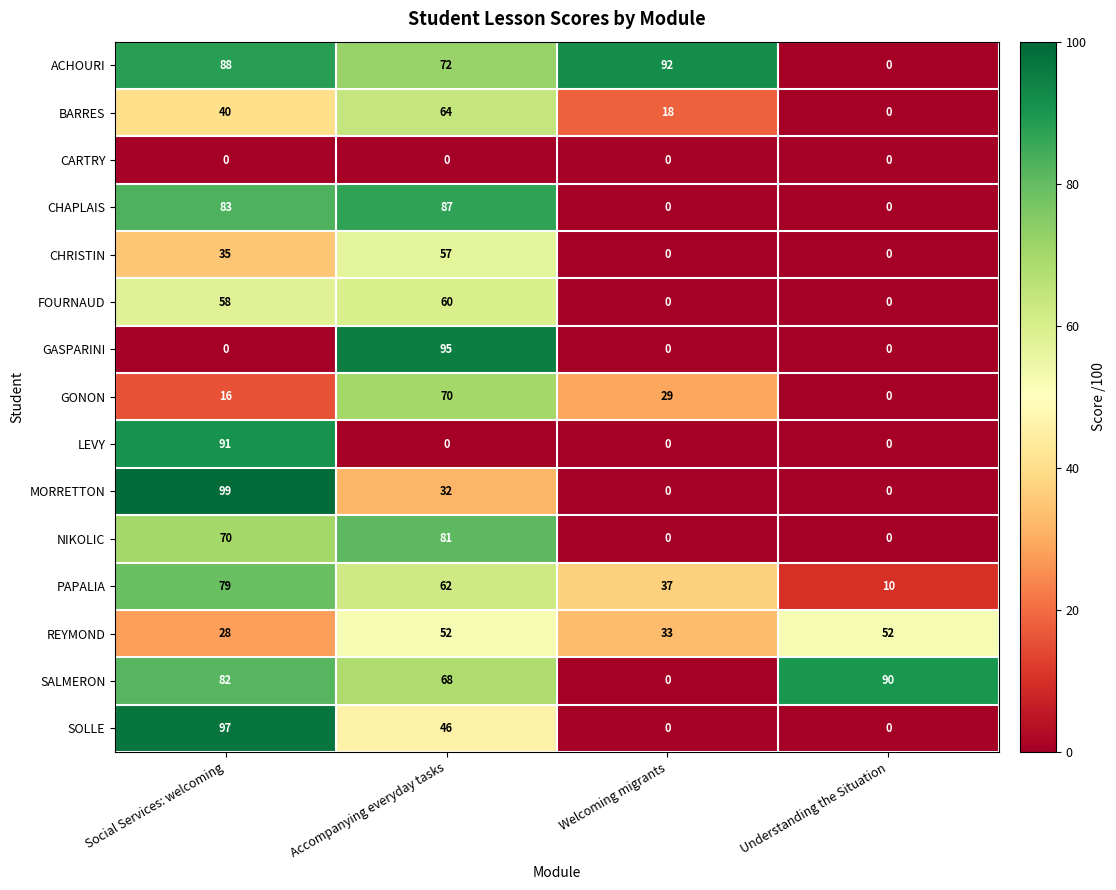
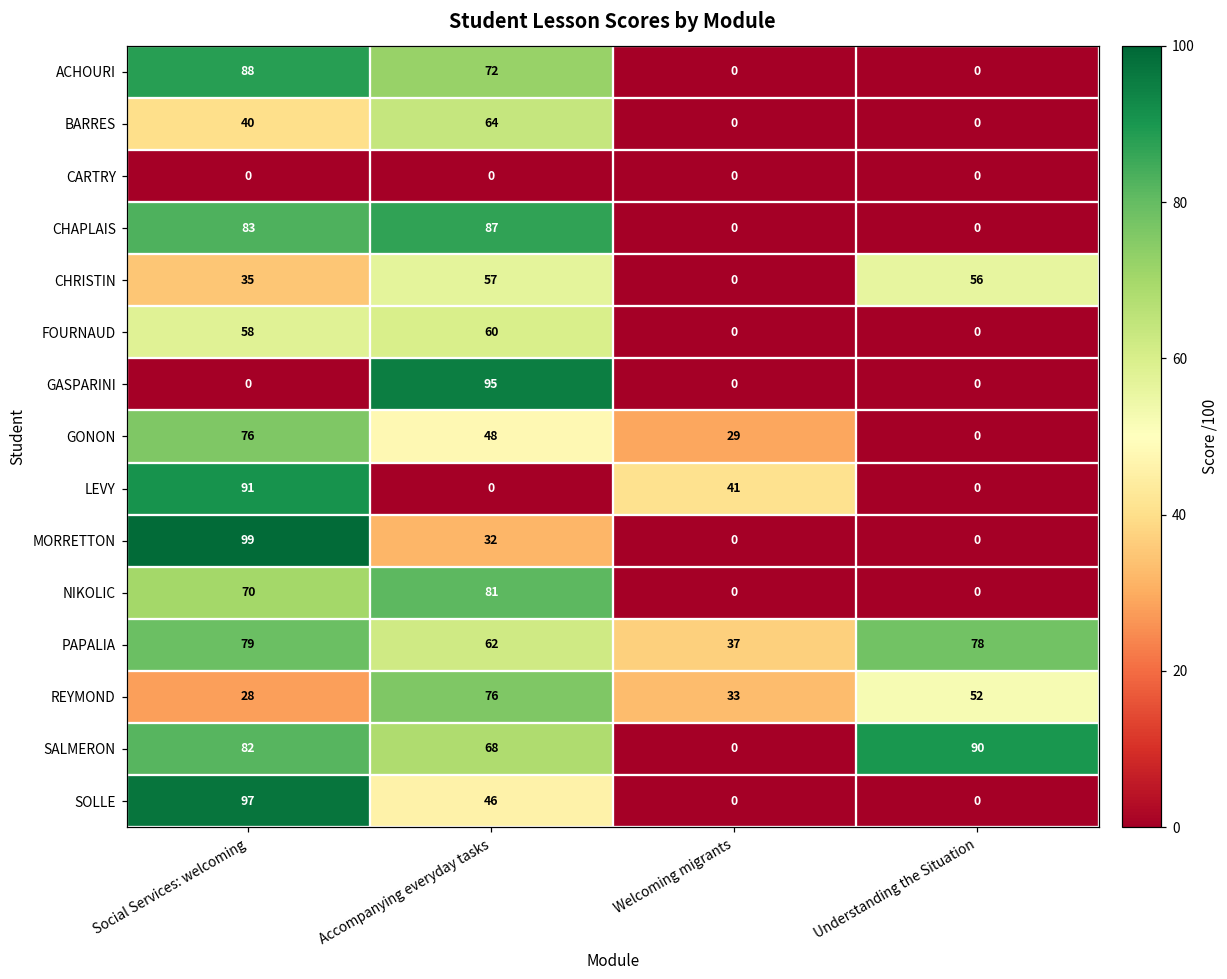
  {
    "ACHOURI": {
      "Social Services: welcoming": 88,
      "Accompanying everyday tasks": 72,
-     "Welcoming migrants": 92,
+     "Welcoming migrants": 0,
      "Understanding the Situation": 0
    },
    "BARRES": {
      "Social Services: welcoming": 40,
      "Accompanying everyday tasks": 64,
-     "Welcoming migrants": 18,
+     "Welcoming migrants": 0,
      "Understanding the Situation": 0
    },
    "CARTRY": {
      "Social Services: welcoming": 0,
      "Accompanying everyday tasks": 0,
      "Welcoming migrants": 0,
      "Understanding the Situation": 0
    },
    "CHAPLAIS": {
      "Social Services: welcoming": 83,
      "Accompanying everyday tasks": 87,
      "Welcoming migrants": 0,
      "Understanding the Situation": 0
    },
    "CHRISTIN": {
      "Social Services: welcoming": 35,
      "Accompanying everyday tasks": 57,
      "Welcoming migrants": 0,
-     "Understanding the Situation": 0
+     "Understanding the Situation": 56
    },
    "FOURNAUD": {
      "Social Services: welcoming": 58,
      "Accompanying everyday tasks": 60,
      "Welcoming migrants": 0,
      "Understanding the Situation": 0
    },
    "GASPARINI": {
      "Social Services: welcoming": 0,
      "Accompanying everyday tasks": 95,
      "Welcoming migrants": 0,
      "Understanding the Situation": 0
    },
    "GONON": {
-     "Social Services: welcoming": 16,
-     "Accompanying everyday tasks": 70,
+     "Social Services: welcoming": 76,
+     "Accompanying everyday tasks": 48,
      "Welcoming migrants": 29,
      "Understanding the Situation": 0
    },
    "LEVY": {
      "Social Services: welcoming": 91,
      "Accompanying everyday tasks": 0,
-     "Welcoming migrants": 0,
+     "Welcoming migrants": 41,
      "Understanding the Situation": 0
    },
    "MORRETTON": {
      "Social Services: welcoming": 99,
      "Accompanying everyday tasks": 32,
      "Welcoming migrants": 0,
      "Understanding the Situation": 0
    },
    "NIKOLIC": {
      "Social Services: welcoming": 70,
      "Accompanying everyday tasks": 81,
      "Welcoming migrants": 0,
      "Understanding the Situation": 0
    },
    "PAPALIA": {
      "Social Services: welcoming": 79,
      "Accompanying everyday tasks": 62,
      "Welcoming migrants": 37,
-     "Understanding the Situation": 10
+     "Understanding the Situation": 78
    },
    "REYMOND": {
      "Social Services: welcoming": 28,
-     "Accompanying everyday tasks": 52,
+     "Accompanying everyday tasks": 76,
      "Welcoming migrants": 33,
      "Understanding the Situation": 52
    },
    "SALMERON": {
      "Social Services: welcoming": 82,
      "Accompanying everyday tasks": 68,
      "Welcoming migrants": 0,
      "Understanding the Situation": 90
    },
    "SOLLE": {
      "Social Services: welcoming": 97,
      "Accompanying everyday tasks": 46,
      "Welcoming migrants": 0,
      "Understanding the Situation": 0
    }
  }
